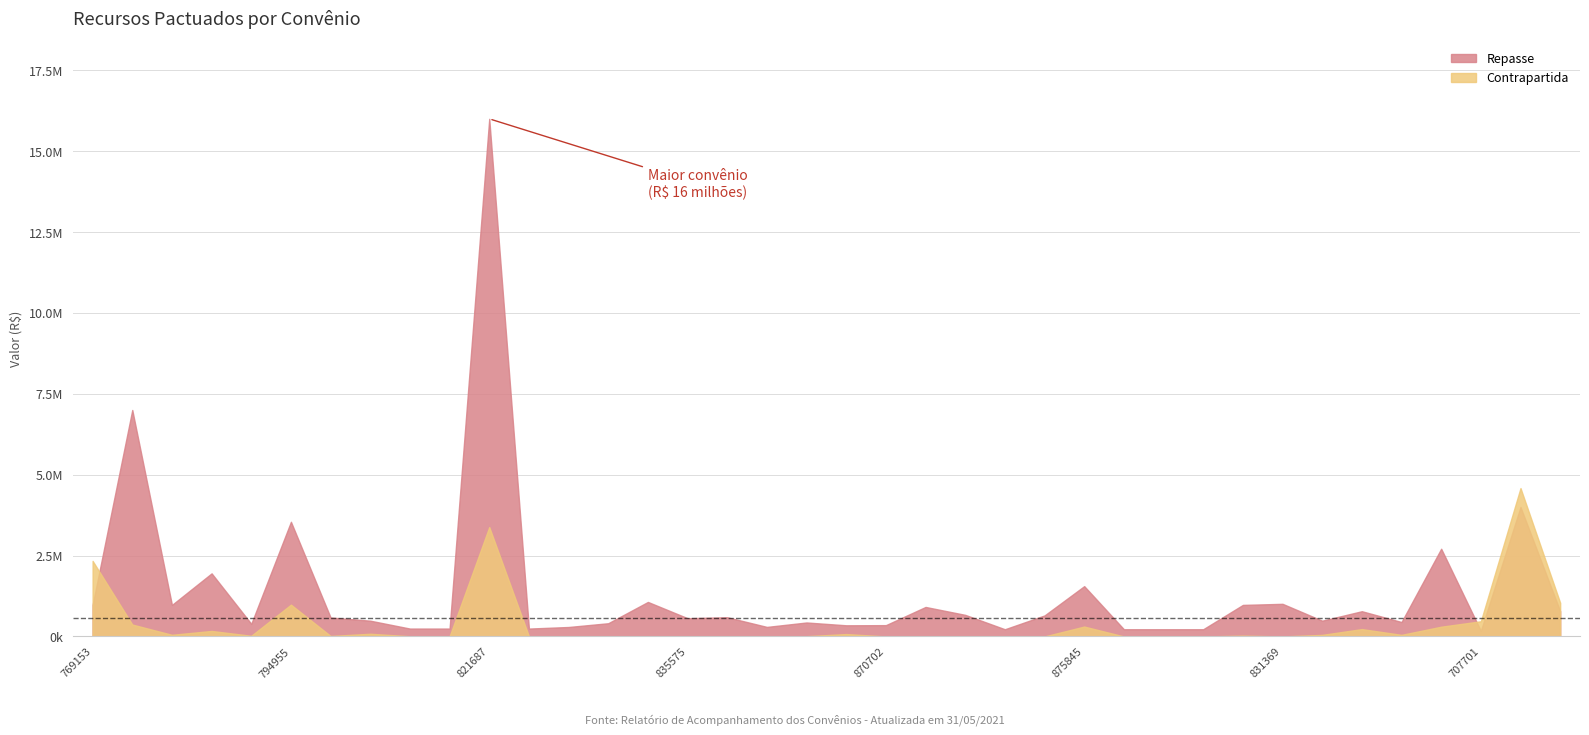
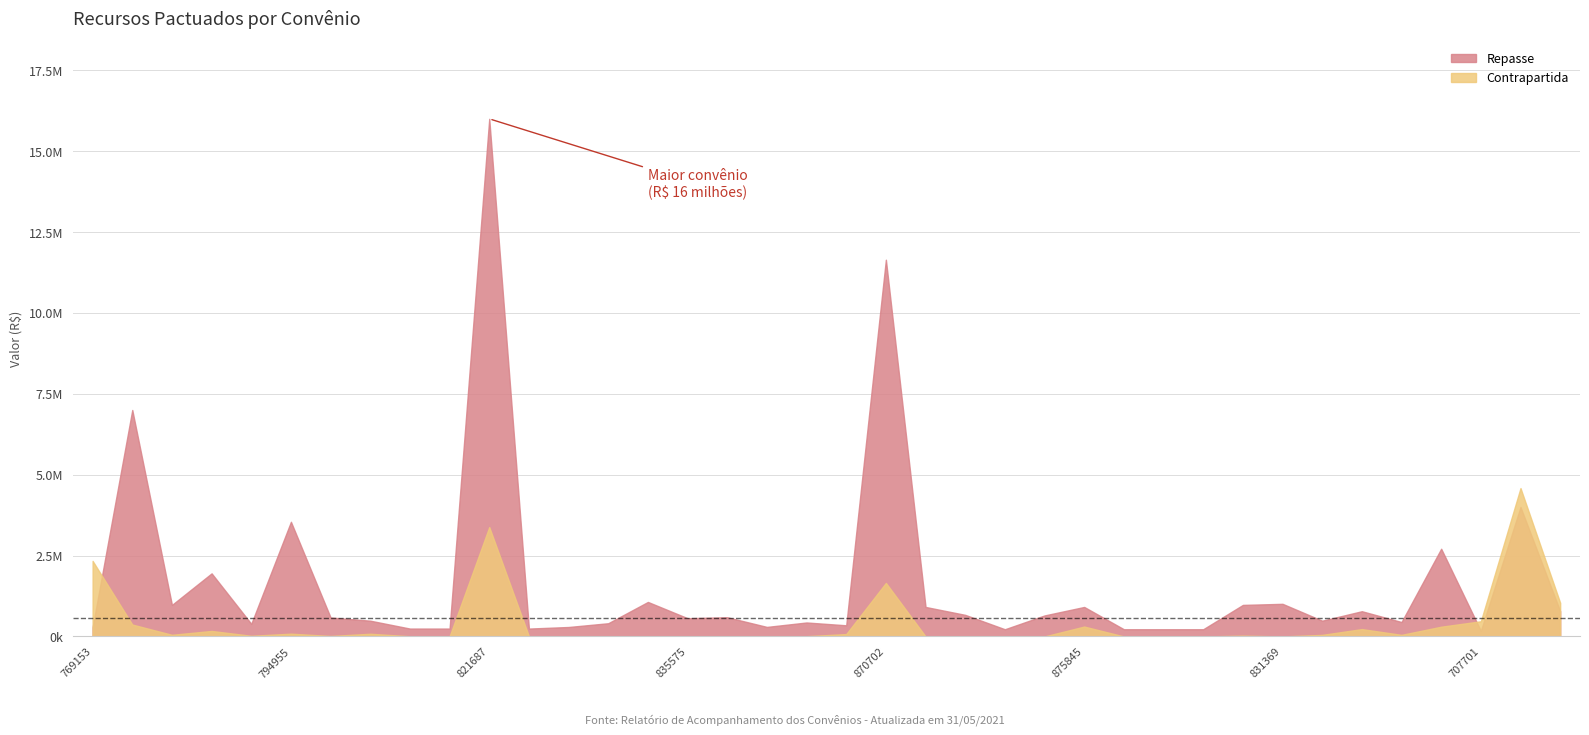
  {
    "Repasse": {
-     "769153": 1000000,
+     "769153": 300000,
      "794955": 3500000,
      "835575": 600000,
-     "870702": 300000,
-     "875845": 1600000,
+     "870702": 11600000,
+     "875845": 900000,
      "831369": 1000000,
      "707701": 200000
    },
    "Contrapartida": {
      "769153": 2300000,
-     "794955": 1000000,
+     "794955": 100000,
      "821687": 3400000,
-     "870702": 0,
+     "870702": 1700000,
      "875845": 300000,
      "707701": 500000
    }
  }
